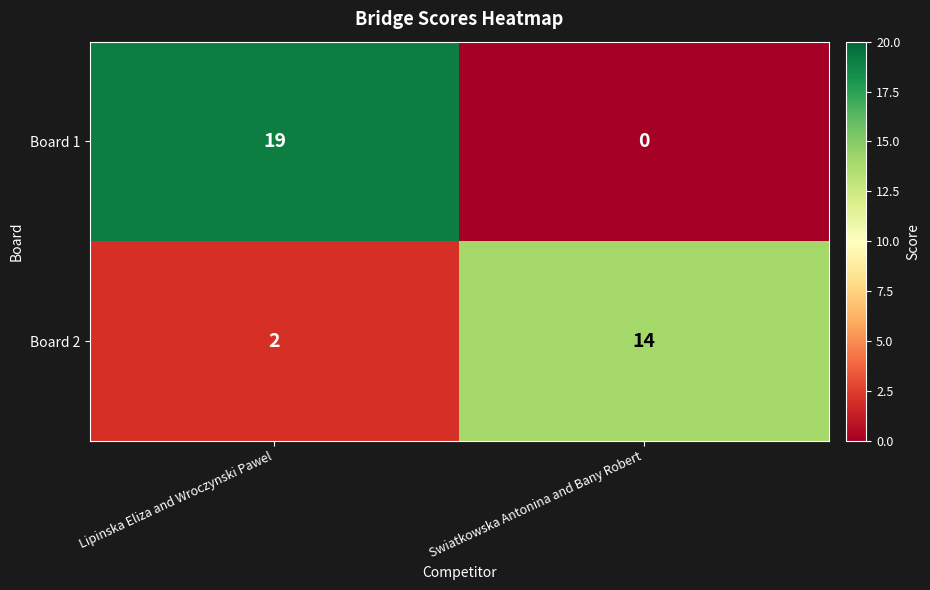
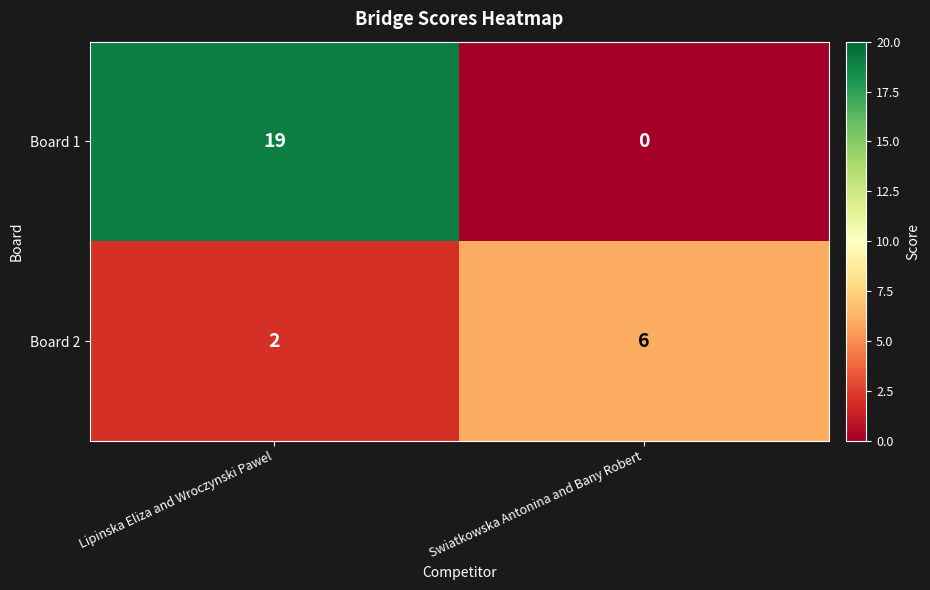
  {
    "Board 1": {
      "Lipinska Eliza and Wroczynski Pawel": 19,
      "Swiatkowska Antonina and Bany Robert": 0
    },
    "Board 2": {
      "Lipinska Eliza and Wroczynski Pawel": 2,
-     "Swiatkowska Antonina and Bany Robert": 14
+     "Swiatkowska Antonina and Bany Robert": 6
    }
  }
